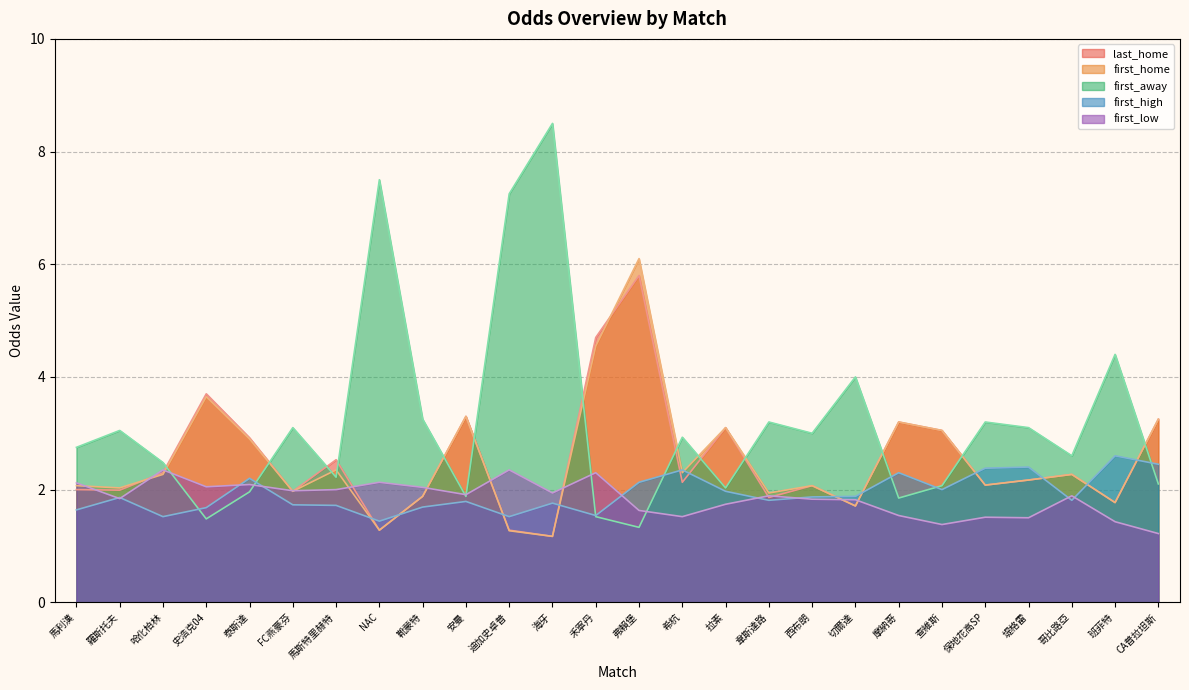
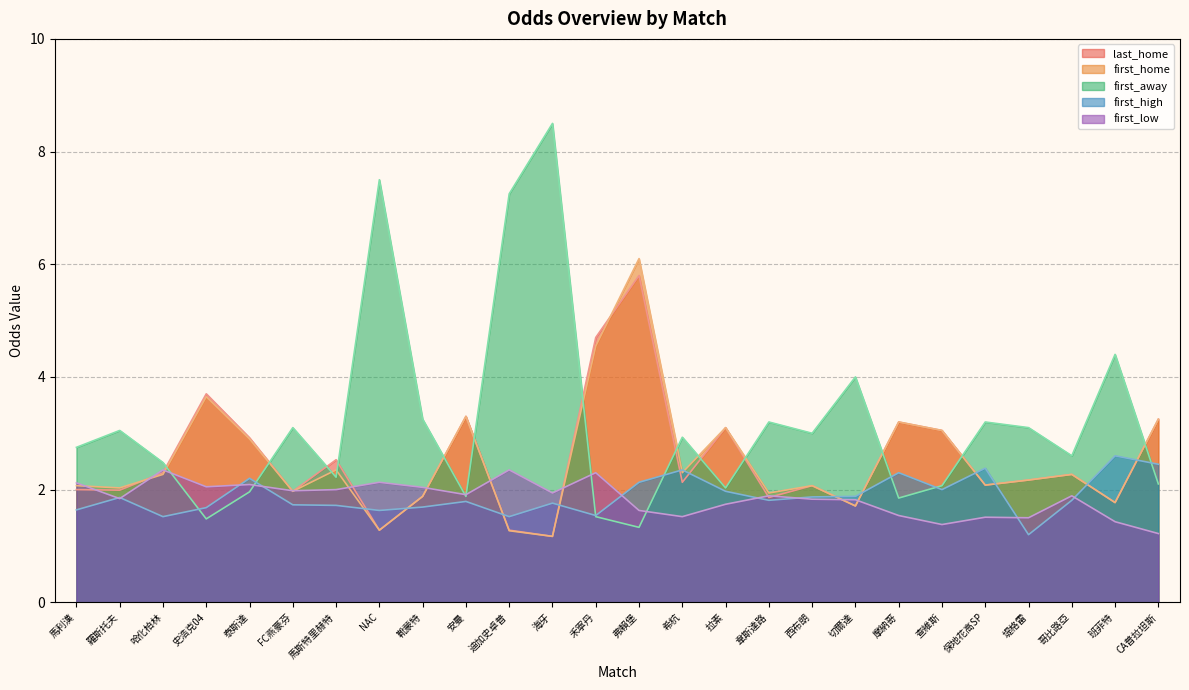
  {
    "first_away": {
      "馬利漢": 2.8,
      "羅斯托夫": 3.1,
      "哈化柏林": 2.5,
      "史浩克04": 1.5,
      "泰斯達": 2.0,
      "FC燕豪芬": 3.1,
      "馬斯特里赫特": 2.2,
      "NAC": 7.5,
      "靴蒙特": 3.3,
      "迪加史卓普": 7.3,
      "海牙": 8.5,
      "弗賴堡": 1.3,
      "希杭": 2.9,
      "拉素": 2.0,
      "韋斯達路": 3.2,
      "西布朗": 3.0,
      "切爾達": 4.0,
      "摩納哥": 1.9,
      "查維斯": 2.1,
      "保地花高SP": 3.2,
      "堤格雷": 3.1,
      "哥比路亞": 2.6,
      "班菲特": 4.4,
      "CA普拉坦斯": 2.1
    },
    "first_high": {
      "馬利漢": 1.6,
      "哈化柏林": 1.5,
      "史浩克04": 1.7,
      "泰斯達": 2.2,
      "FC燕豪芬": 1.7,
      "馬斯特里赫特": 1.7,
-     "NAC": 1.4,
+     "NAC": 1.6,
      "靴蒙特": 1.7,
      "安曼": 1.8,
      "迪加史卓普": 1.5,
      "海牙": 1.8,
      "弗賴堡": 2.1,
      "希杭": 2.4,
      "拉素": 2.0,
      "韋斯達路": 1.8,
      "切爾達": 1.9,
      "摩納哥": 2.3,
      "查維斯": 2.0,
      "保地花高SP": 2.4,
-     "堤格雷": 2.4,
+     "堤格雷": 1.2,
      "哥比路亞": 1.8,
      "班菲特": 2.6,
      "CA普拉坦斯": 2.5
    },
    "first_low": {
      "馬利漢": 2.1,
      "哈化柏林": 2.4,
      "史浩克04": 2.1,
      "泰斯達": 2.1,
      "馬斯特里赫特": 2.0,
      "NAC": 2.1,
      "靴蒙特": 2.0,
      "迪加史卓普": 2.4,
      "海牙": 1.9,
      "禾寧丹": 2.3,
      "弗賴堡": 1.6,
      "希杭": 1.5,
      "拉素": 1.7,
      "切爾達": 1.8,
      "摩納哥": 1.5,
      "查維斯": 1.4,
      "保地花高SP": 1.5,
      "堤格雷": 1.5,
      "哥比路亞": 1.9,
      "班菲特": 1.4,
      "CA普拉坦斯": 1.2
    }
  }
